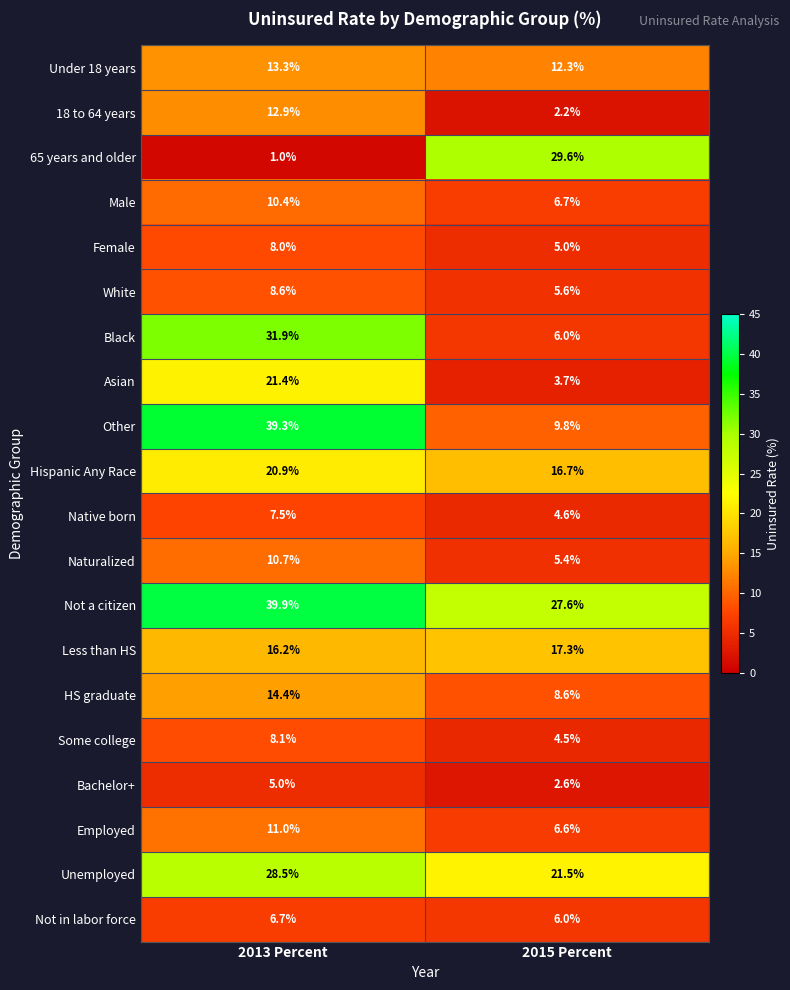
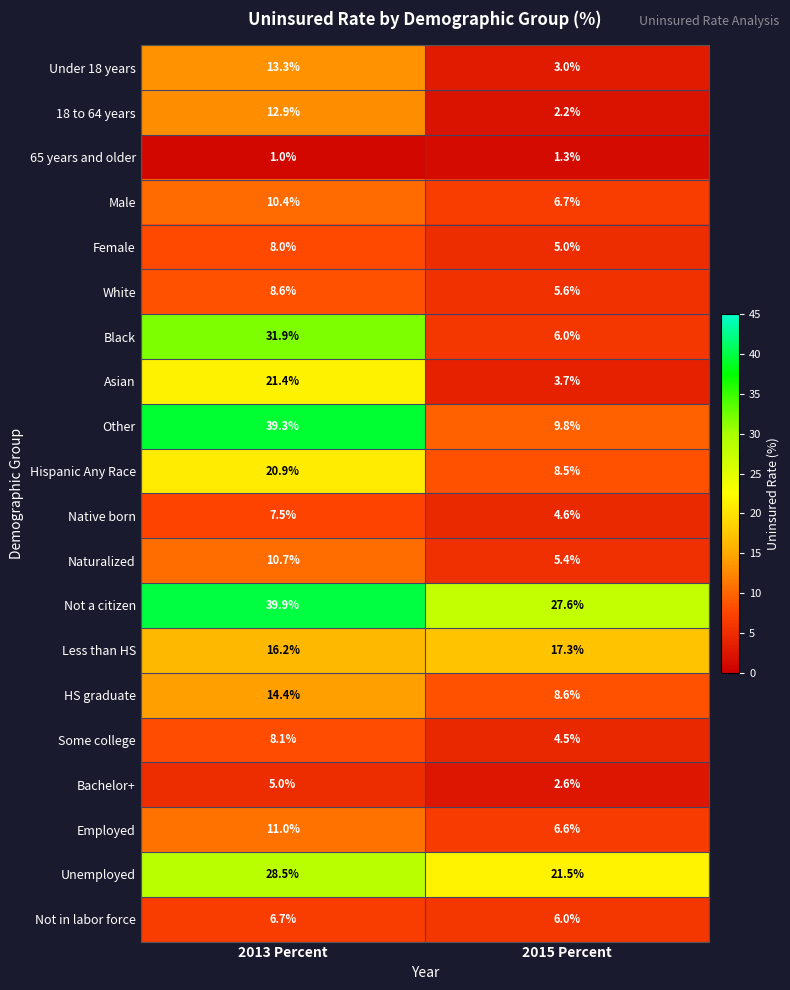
  {
    "Under 18 years": {
      "2013 Percent": "13.3%",
-     "2015 Percent": "12.3%"
+     "2015 Percent": "3.0%"
    },
    "18 to 64 years": {
      "2013 Percent": "12.9%",
      "2015 Percent": "2.2%"
    },
    "65 years and older": {
      "2013 Percent": "1.0%",
-     "2015 Percent": "29.6%"
+     "2015 Percent": "1.3%"
    },
    "Male": {
      "2013 Percent": "10.4%",
      "2015 Percent": "6.7%"
    },
    "Female": {
      "2013 Percent": "8.0%",
      "2015 Percent": "5.0%"
    },
    "White": {
      "2013 Percent": "8.6%",
      "2015 Percent": "5.6%"
    },
    "Black": {
      "2013 Percent": "31.9%",
      "2015 Percent": "6.0%"
    },
    "Asian": {
      "2013 Percent": "21.4%",
      "2015 Percent": "3.7%"
    },
    "Other": {
      "2013 Percent": "39.3%",
      "2015 Percent": "9.8%"
    },
    "Hispanic Any Race": {
      "2013 Percent": "20.9%",
-     "2015 Percent": "16.7%"
+     "2015 Percent": "8.5%"
    },
    "Native born": {
      "2013 Percent": "7.5%",
      "2015 Percent": "4.6%"
    },
    "Naturalized": {
      "2013 Percent": "10.7%",
      "2015 Percent": "5.4%"
    },
    "Not a citizen": {
      "2013 Percent": "39.9%",
      "2015 Percent": "27.6%"
    },
    "Less than HS": {
      "2013 Percent": "16.2%",
      "2015 Percent": "17.3%"
    },
    "HS graduate": {
      "2013 Percent": "14.4%",
      "2015 Percent": "8.6%"
    },
    "Some college": {
      "2013 Percent": "8.1%",
      "2015 Percent": "4.5%"
    },
    "Bachelor+": {
      "2013 Percent": "5.0%",
      "2015 Percent": "2.6%"
    },
    "Employed": {
      "2013 Percent": "11.0%",
      "2015 Percent": "6.6%"
    },
    "Unemployed": {
      "2013 Percent": "28.5%",
      "2015 Percent": "21.5%"
    },
    "Not in labor force": {
      "2013 Percent": "6.7%",
      "2015 Percent": "6.0%"
    }
  }
